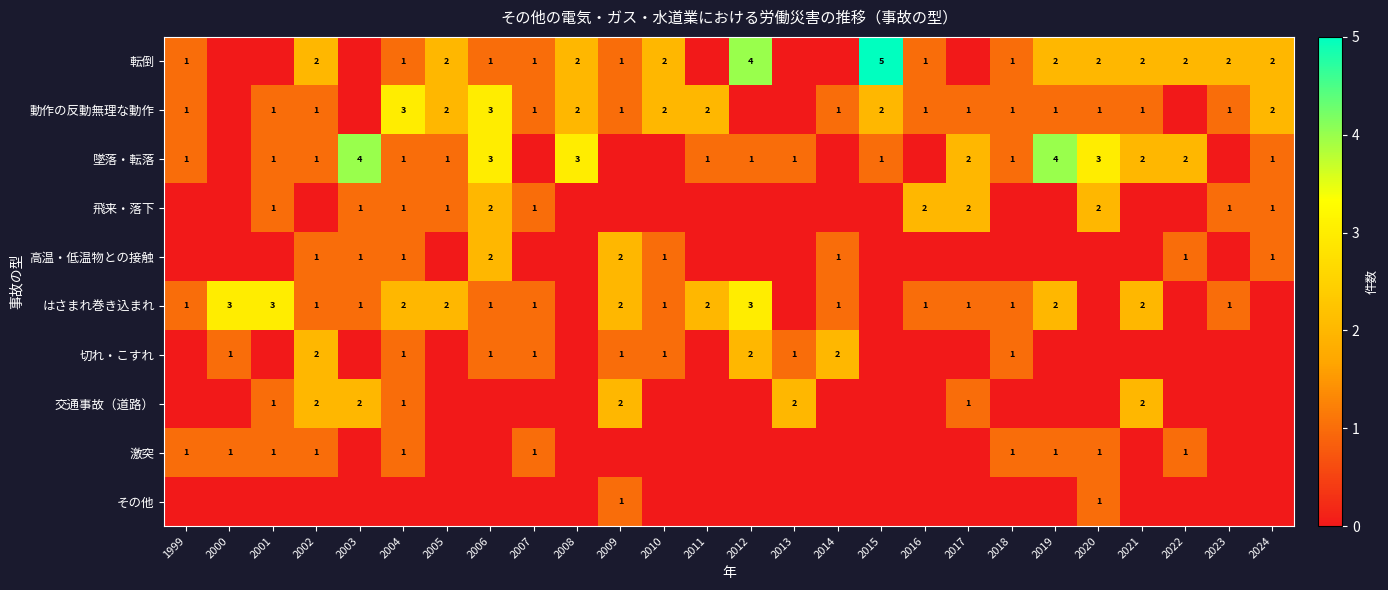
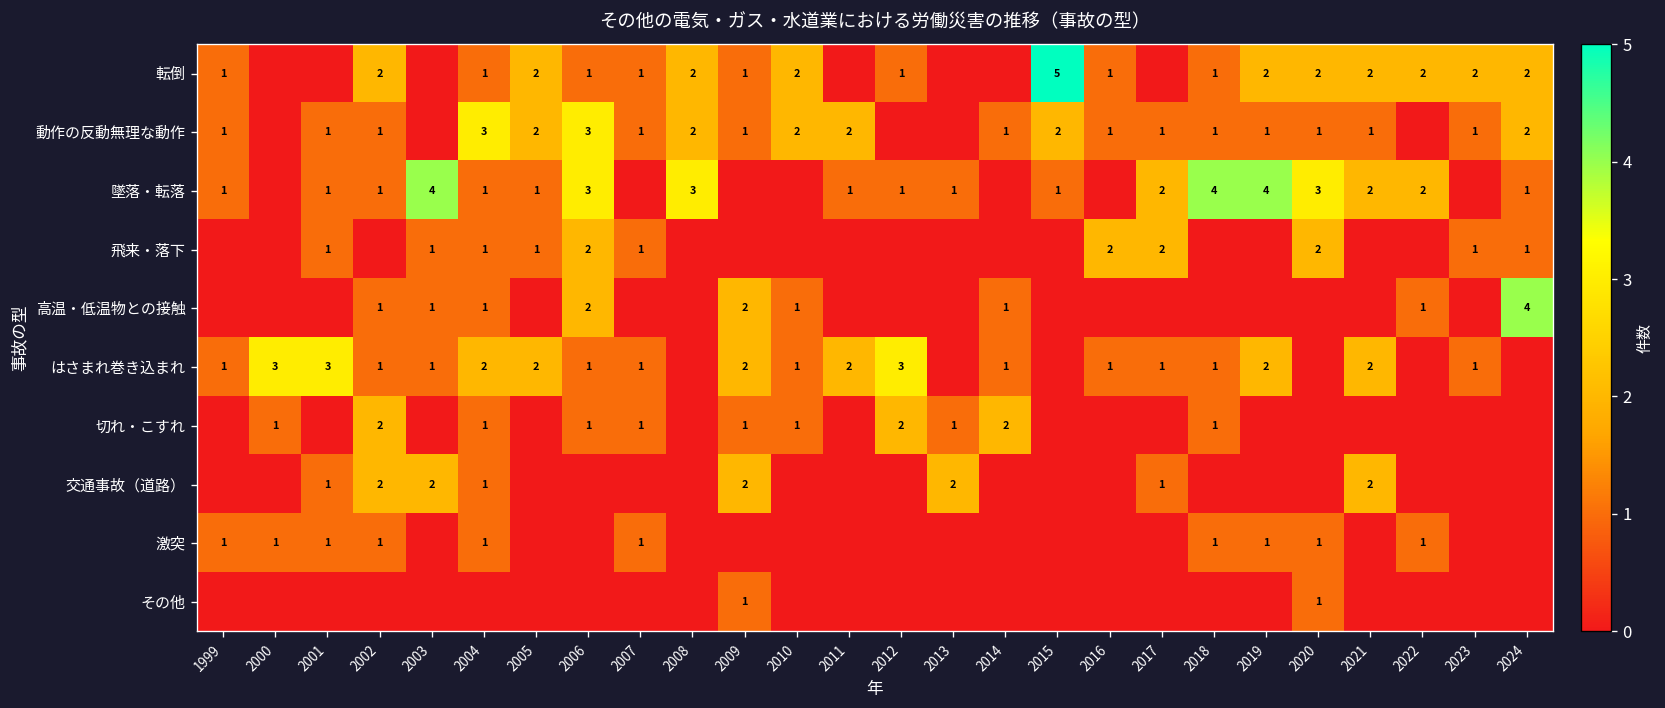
  {
    "転倒": {
      "1999": 1,
      "2002": 2,
      "2004": 1,
      "2005": 2,
      "2006": 1,
      "2007": 1,
      "2008": 2,
      "2009": 1,
      "2010": 2,
-     "2012": 4,
+     "2012": 1,
      "2015": 5,
      "2016": 1,
      "2018": 1,
      "2019": 2,
      "2020": 2,
      "2021": 2,
      "2022": 2,
      "2023": 2,
      "2024": 2
    },
    "動作の反動無理な動作": {
      "1999": 1,
      "2001": 1,
      "2002": 1,
      "2004": 3,
      "2005": 2,
      "2006": 3,
      "2007": 1,
      "2008": 2,
      "2009": 1,
      "2010": 2,
      "2011": 2,
      "2014": 1,
      "2015": 2,
      "2016": 1,
      "2017": 1,
      "2018": 1,
      "2019": 1,
      "2020": 1,
      "2021": 1,
      "2023": 1,
      "2024": 2
    },
    "墜落・転落": {
      "1999": 1,
      "2001": 1,
      "2002": 1,
      "2003": 4,
      "2004": 1,
      "2005": 1,
      "2006": 3,
      "2008": 3,
      "2011": 1,
      "2012": 1,
      "2013": 1,
      "2015": 1,
      "2017": 2,
-     "2018": 1,
+     "2018": 4,
      "2019": 4,
      "2020": 3,
      "2021": 2,
      "2022": 2,
      "2024": 1
    },
    "飛来・落下": {
      "2001": 1,
      "2003": 1,
      "2004": 1,
      "2005": 1,
      "2006": 2,
      "2007": 1,
      "2016": 2,
      "2017": 2,
      "2020": 2,
      "2023": 1,
      "2024": 1
    },
    "高温・低温物との接触": {
      "2002": 1,
      "2003": 1,
      "2004": 1,
      "2006": 2,
      "2009": 2,
      "2010": 1,
      "2014": 1,
      "2022": 1,
-     "2024": 1
+     "2024": 4
    },
    "はさまれ巻き込まれ": {
      "1999": 1,
      "2000": 3,
      "2001": 3,
      "2002": 1,
      "2003": 1,
      "2004": 2,
      "2005": 2,
      "2006": 1,
      "2007": 1,
      "2009": 2,
      "2010": 1,
      "2011": 2,
      "2012": 3,
      "2014": 1,
      "2016": 1,
      "2017": 1,
      "2018": 1,
      "2019": 2,
      "2021": 2,
      "2023": 1
    },
    "切れ・こすれ": {
      "2000": 1,
      "2002": 2,
      "2004": 1,
      "2006": 1,
      "2007": 1,
      "2009": 1,
      "2010": 1,
      "2012": 2,
      "2013": 1,
      "2014": 2,
      "2018": 1
    },
    "交通事故（道路）": {
      "2001": 1,
      "2002": 2,
      "2003": 2,
      "2004": 1,
      "2009": 2,
      "2013": 2,
      "2017": 1,
      "2021": 2
    },
    "激突": {
      "1999": 1,
      "2000": 1,
      "2001": 1,
      "2002": 1,
      "2004": 1,
      "2007": 1,
      "2018": 1,
      "2019": 1,
      "2020": 1,
      "2022": 1
    },
    "その他": {
      "2009": 1,
      "2020": 1
    }
  }
